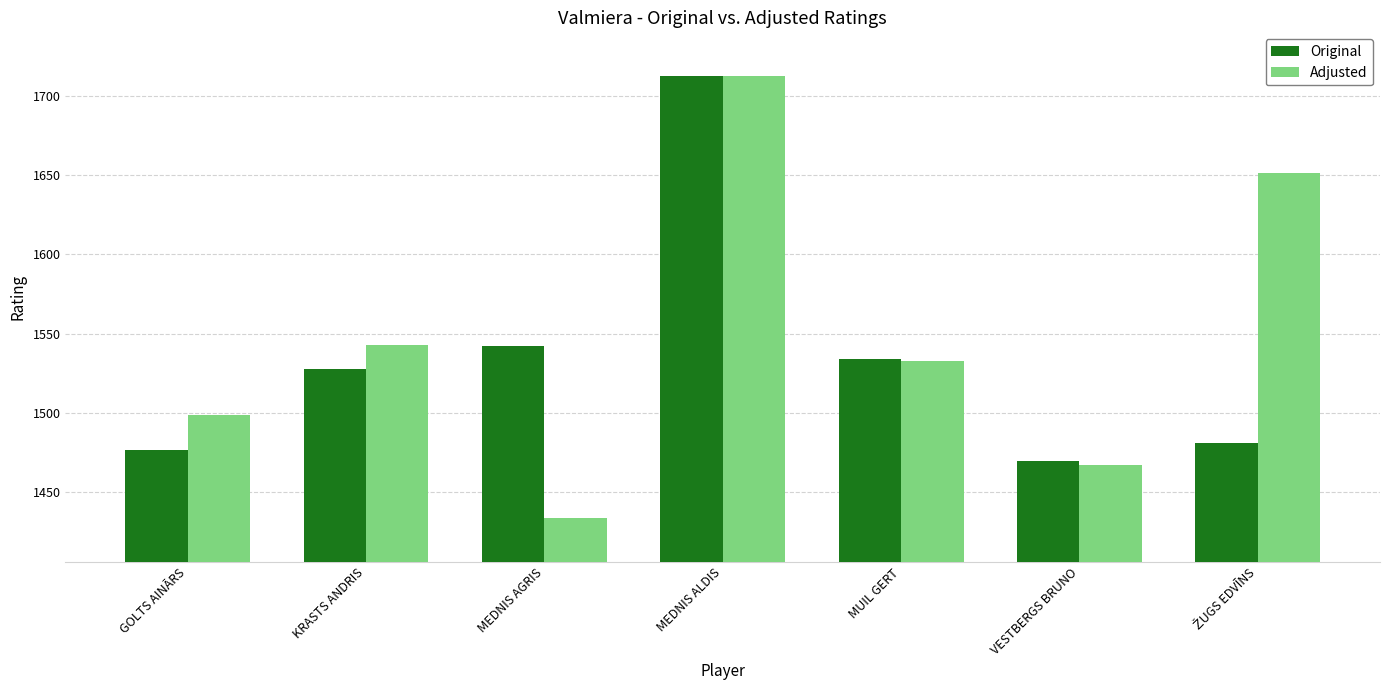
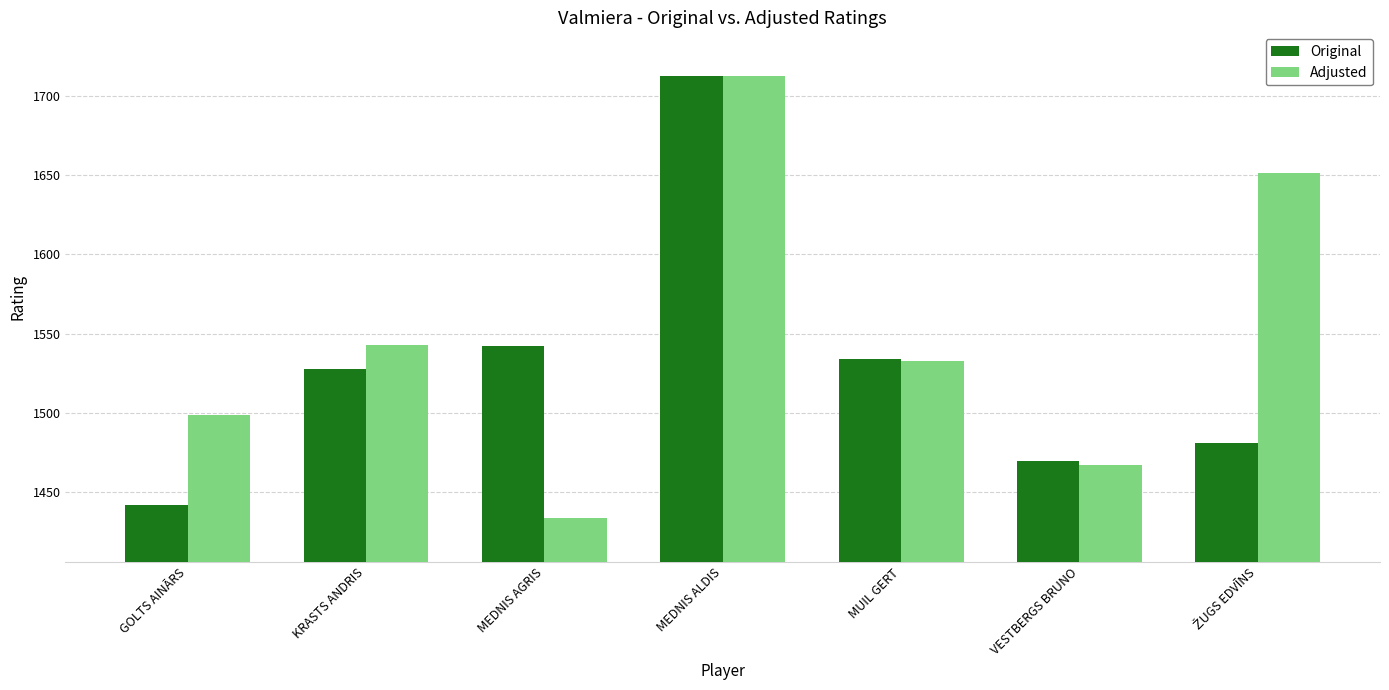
  {
    "Original": {
-     "GOLTS AINĀRS": 1477,
+     "GOLTS AINĀRS": 1442,
      "KRASTS ANDRIS": 1528,
      "MEDNIS AGRIS": 1542,
      "MEDNIS ALDIS": 1712,
      "MUIL GERT": 1534,
      "VESTBERGS BRUNO": 1470,
      "ŽUGS EDVĪNS": 1481
    },
    "Adjusted": {
      "GOLTS AINĀRS": 1499,
      "KRASTS ANDRIS": 1543,
      "MEDNIS AGRIS": 1434,
      "MEDNIS ALDIS": 1712,
      "MUIL GERT": 1533,
      "VESTBERGS BRUNO": 1467,
      "ŽUGS EDVĪNS": 1651
    }
  }
